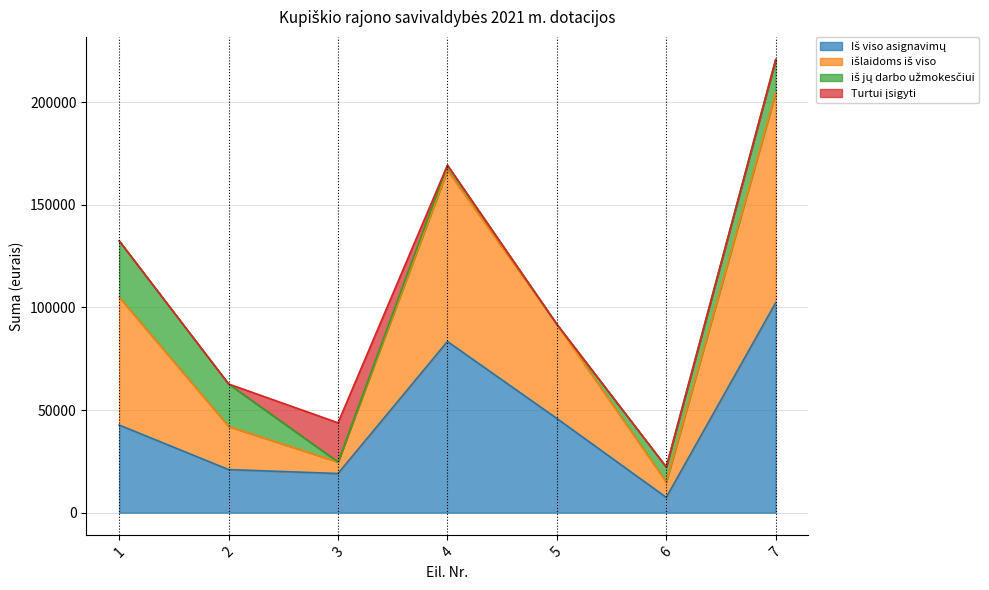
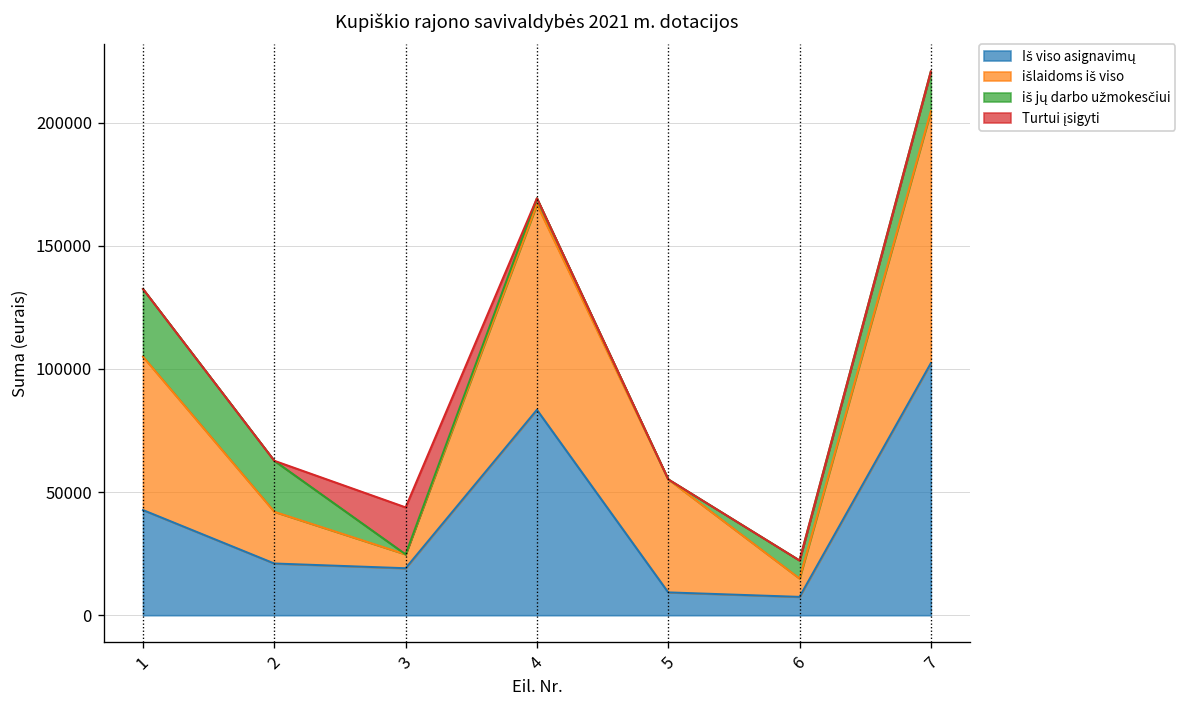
  {
    "Iš viso asignavimų": {
      "1": 43000,
      "2": 21000,
      "3": 19000,
      "4": 83000,
-     "5": 46000,
+     "5": 9000,
      "6": 7000,
      "7": 102000
    },
    "išlaidoms iš viso": {
      "1": 62000,
      "2": 21000,
      "4": 83000,
      "6": 7000,
      "7": 102000
    },
    "Turtui įsigyti": {
      "3": 19000
    }
  }
